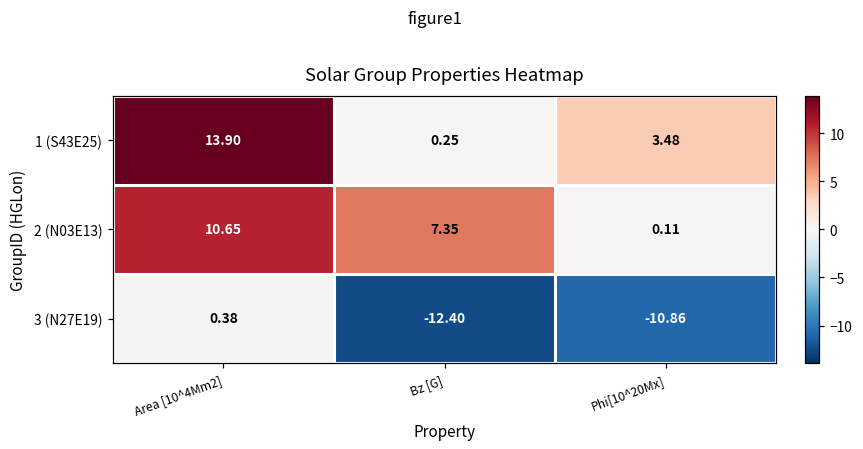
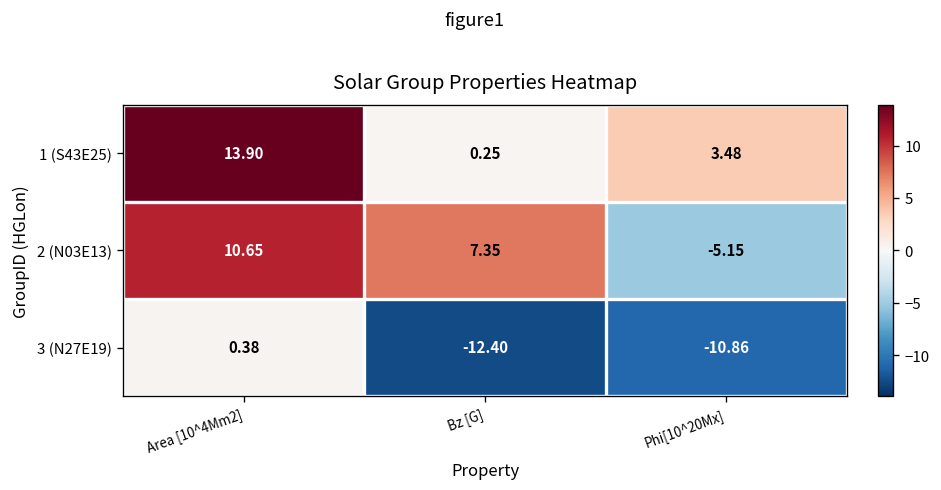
  {
    "1 (S43E25)": {
      "Area [10^4Mm2]": 13.90,
      "Bz [G]": 0.25,
      "Phi[10^20Mx]": 3.48
    },
    "2 (N03E13)": {
      "Area [10^4Mm2]": 10.65,
      "Bz [G]": 7.35,
-     "Phi[10^20Mx]": 0.11
+     "Phi[10^20Mx]": -5.15
    },
    "3 (N27E19)": {
      "Area [10^4Mm2]": 0.38,
      "Bz [G]": -12.40,
      "Phi[10^20Mx]": -10.86
    }
  }
